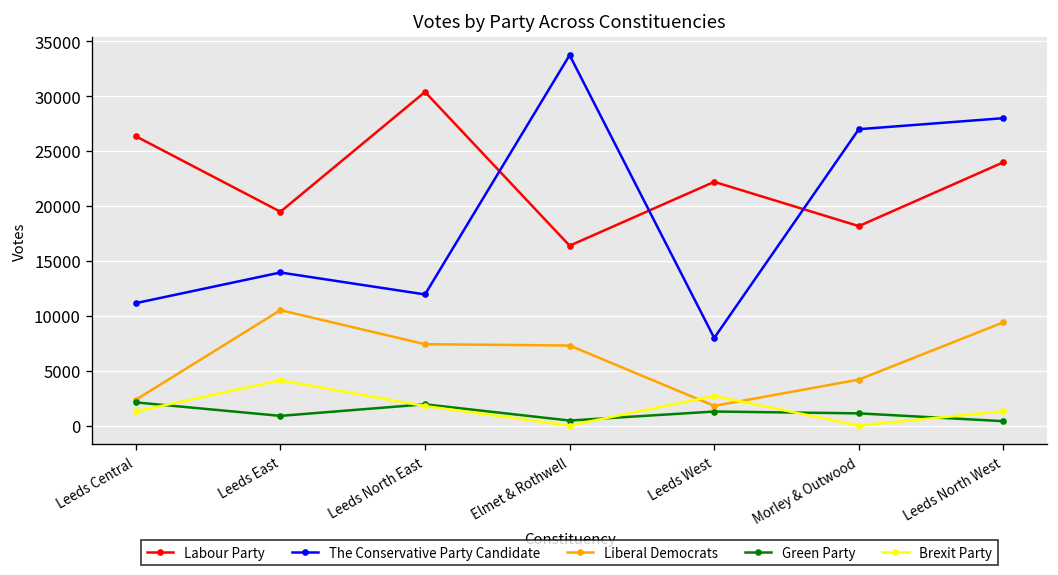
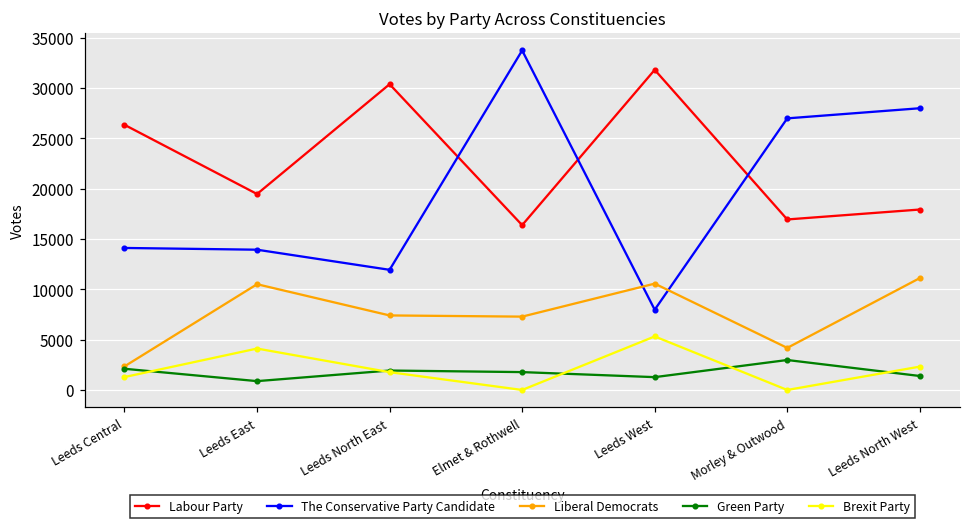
  {
    "Labour Party": {
      "Leeds Central": 26000,
      "Leeds East": 19000,
      "Leeds North East": 30000,
      "Elmet & Rothwell": 16000,
-     "Leeds West": 22000,
-     "Morley & Outwood": 18000,
-     "Leeds North West": 24000
+     "Leeds West": 32000,
+     "Morley & Outwood": 17000,
+     "Leeds North West": 18000
    },
    "The Conservative Party Candidate": {
-     "Leeds Central": 11000,
+     "Leeds Central": 14000,
      "Leeds East": 14000,
      "Leeds North East": 12000,
      "Elmet & Rothwell": 34000,
      "Leeds West": 8000,
      "Morley & Outwood": 27000,
      "Leeds North West": 28000
    },
    "Liberal Democrats": {
      "Leeds East": 11000,
      "Leeds North East": 7000,
      "Elmet & Rothwell": 7000,
-     "Leeds West": 2000,
+     "Leeds West": 11000,
      "Morley & Outwood": 4000,
-     "Leeds North West": 9000
+     "Leeds North West": 11000
    },
    "Green Party": {
      "Leeds East": 1000,
-     "Elmet & Rothwell": 0,
+     "Elmet & Rothwell": 2000,
      "Leeds West": 1000,
-     "Morley & Outwood": 1000,
-     "Leeds North West": 0
+     "Morley & Outwood": 3000,
+     "Leeds North West": 1000
    },
    "Brexit Party": {
      "Leeds Central": 1000,
      "Leeds East": 4000,
      "Elmet & Rothwell": 0,
-     "Leeds West": 3000,
+     "Leeds West": 5000,
      "Morley & Outwood": 0,
-     "Leeds North West": 1000
+     "Leeds North West": 2000
    }
  }
